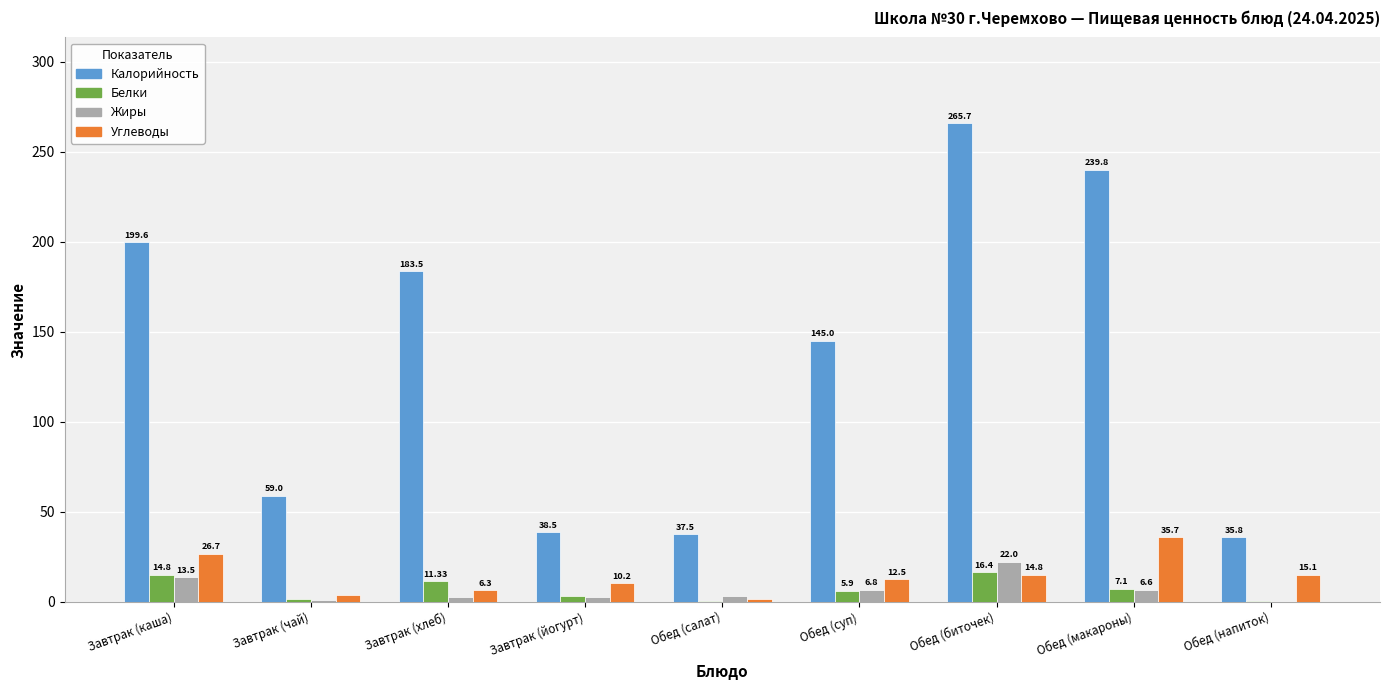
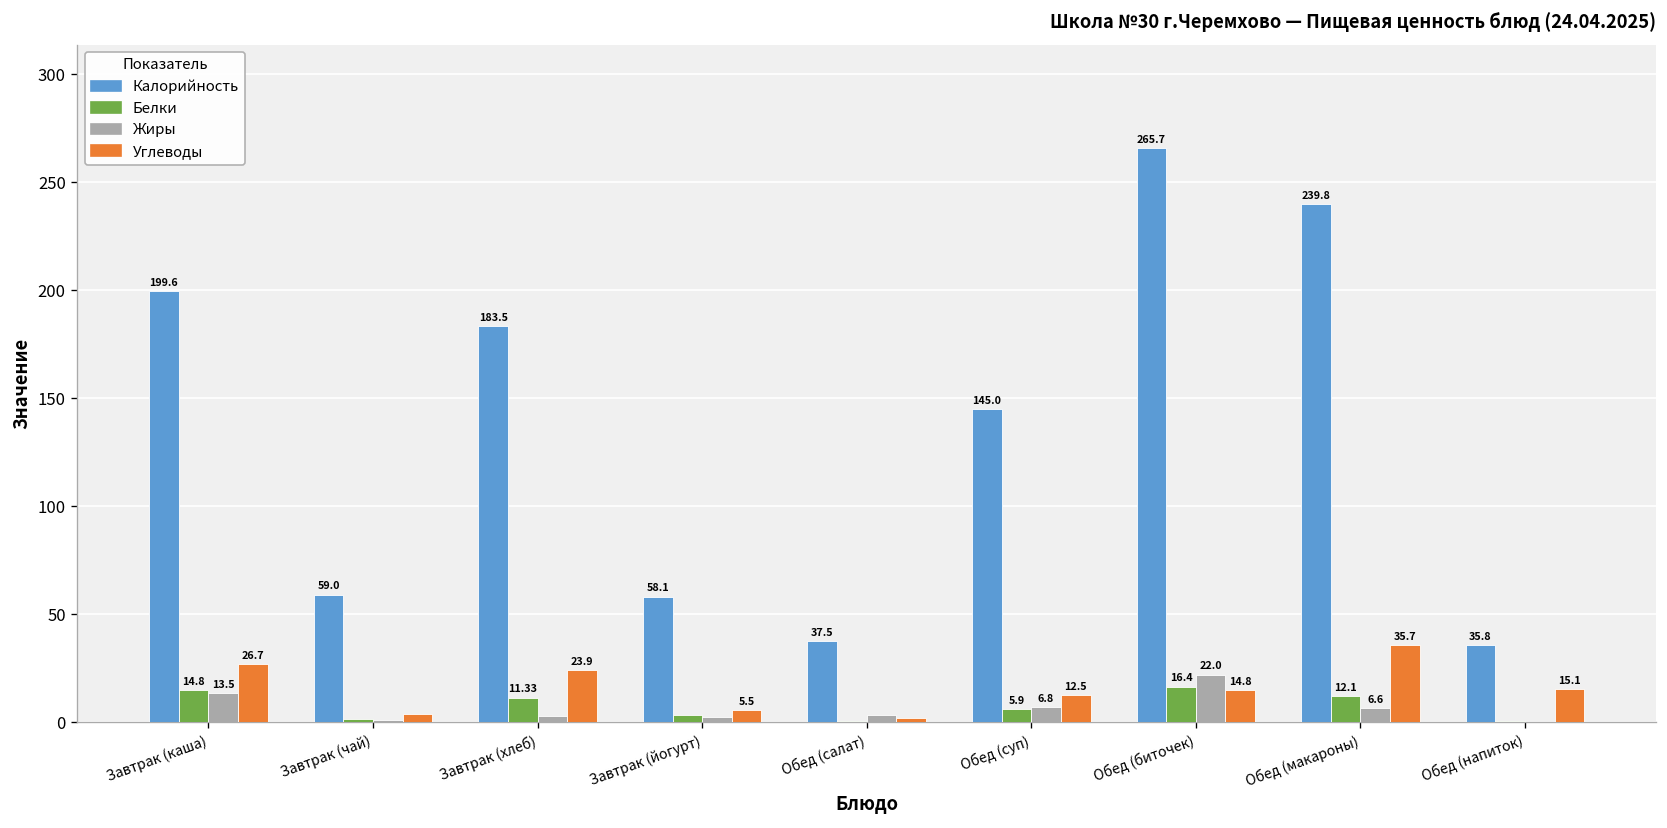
  {
    "Калорийность": {
      "Завтрак (каша)": 199.6,
      "Завтрак (чай)": 59.0,
      "Завтрак (хлеб)": 183.5,
-     "Завтрак (йогурт)": 38.5,
+     "Завтрак (йогурт)": 58.1,
      "Обед (салат)": 37.5,
      "Обед (суп)": 145.0,
      "Обед (биточек)": 265.7,
      "Обед (макароны)": 239.8,
      "Обед (напиток)": 35.8
    },
    "Белки": {
      "Завтрак (каша)": 14.8,
      "Завтрак (хлеб)": 11.33,
      "Обед (суп)": 5.9,
      "Обед (биточек)": 16.4,
-     "Обед (макароны)": 7.1
+     "Обед (макароны)": 12.1
    },
    "Жиры": {
      "Завтрак (каша)": 13.5,
      "Обед (суп)": 6.8,
      "Обед (биточек)": 22.0,
      "Обед (макароны)": 6.6
    },
    "Углеводы": {
      "Завтрак (каша)": 26.7,
-     "Завтрак (хлеб)": 6.3,
-     "Завтрак (йогурт)": 10.2,
+     "Завтрак (хлеб)": 23.9,
+     "Завтрак (йогурт)": 5.5,
      "Обед (суп)": 12.5,
      "Обед (биточек)": 14.8,
      "Обед (макароны)": 35.7,
      "Обед (напиток)": 15.1
    }
  }
